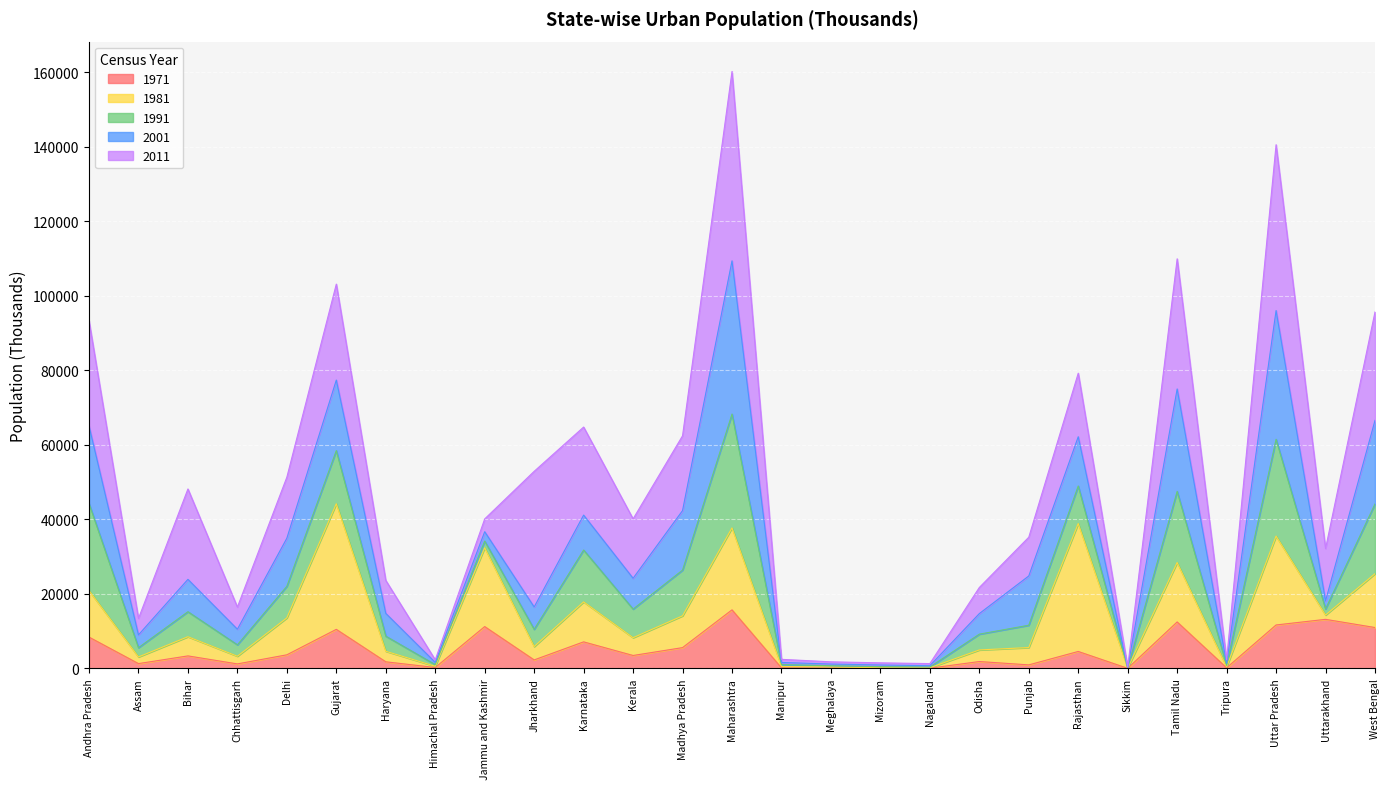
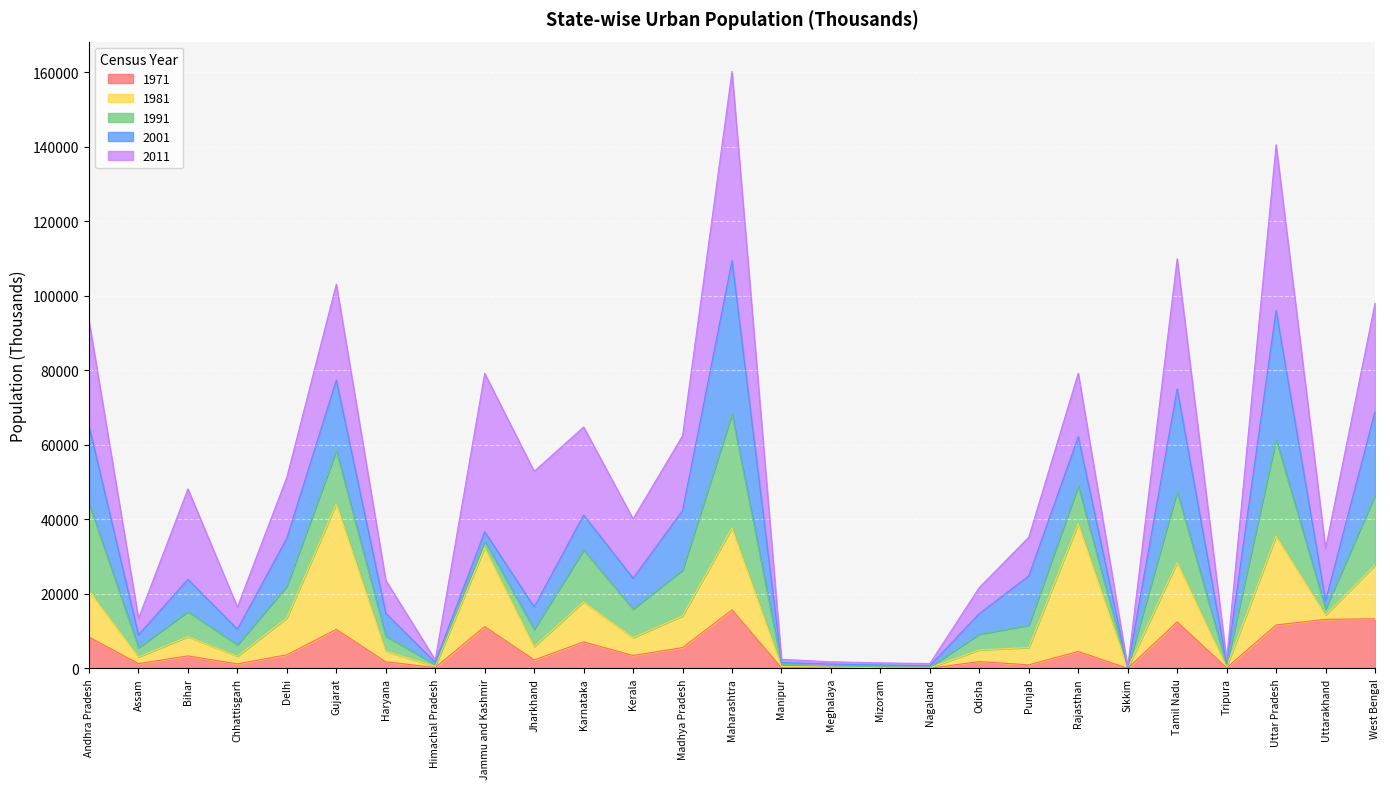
  {
    "1971": {
      "Andhra Pradesh": 8000,
      "Assam": 1000,
      "Bihar": 3000,
      "Chhattisgarh": 1000,
      "Delhi": 4000,
      "Gujarat": 10000,
      "Haryana": 2000,
      "Jammu and Kashmir": 11000,
      "Jharkhand": 2000,
      "Karnataka": 7000,
      "Kerala": 3000,
      "Madhya Pradesh": 6000,
      "Maharashtra": 16000,
      "Odisha": 2000,
      "Punjab": 1000,
      "Rajasthan": 5000,
      "Tamil Nadu": 12000,
      "Uttar Pradesh": 12000,
      "Uttarakhand": 13000,
-     "West Bengal": 11000
+     "West Bengal": 13000
    },
    "1981": {
      "Andhra Pradesh": 12000,
      "Assam": 2000,
      "Bihar": 5000,
      "Chhattisgarh": 2000,
      "Delhi": 10000,
      "Gujarat": 34000,
      "Haryana": 3000,
      "Jammu and Kashmir": 21000,
      "Jharkhand": 4000,
      "Karnataka": 11000,
      "Kerala": 5000,
      "Madhya Pradesh": 9000,
      "Maharashtra": 22000,
      "Odisha": 3000,
      "Punjab": 5000,
      "Rajasthan": 34000,
      "Tamil Nadu": 16000,
      "Uttar Pradesh": 24000,
      "Uttarakhand": 1000,
      "West Bengal": 14000
    },
    "1991": {
      "Andhra Pradesh": 23000,
      "Assam": 2000,
      "Bihar": 7000,
      "Chhattisgarh": 3000,
      "Delhi": 8000,
      "Gujarat": 14000,
      "Haryana": 4000,
      "Jammu and Kashmir": 2000,
      "Jharkhand": 5000,
      "Karnataka": 14000,
      "Kerala": 8000,
      "Madhya Pradesh": 12000,
      "Maharashtra": 31000,
      "Odisha": 4000,
      "Punjab": 6000,
      "Rajasthan": 10000,
      "Tamil Nadu": 19000,
      "Uttar Pradesh": 26000,
      "Uttarakhand": 2000,
      "West Bengal": 19000
    },
    "2001": {
      "Andhra Pradesh": 21000,
      "Assam": 3000,
      "Bihar": 9000,
      "Chhattisgarh": 4000,
      "Delhi": 13000,
      "Gujarat": 19000,
      "Haryana": 6000,
      "Jammu and Kashmir": 3000,
      "Jharkhand": 6000,
      "Karnataka": 9000,
      "Kerala": 8000,
      "Madhya Pradesh": 16000,
      "Maharashtra": 41000,
      "Odisha": 6000,
      "Punjab": 13000,
      "Rajasthan": 13000,
      "Tamil Nadu": 27000,
      "Uttar Pradesh": 35000,
      "Uttarakhand": 2000,
      "West Bengal": 22000
    },
    "2011": {
      "Andhra Pradesh": 28000,
      "Assam": 4000,
      "Bihar": 24000,
      "Chhattisgarh": 6000,
      "Delhi": 16000,
      "Gujarat": 26000,
      "Haryana": 9000,
      "Himachal Pradesh": 1000,
-     "Jammu and Kashmir": 3000,
+     "Jammu and Kashmir": 42000,
      "Jharkhand": 36000,
      "Karnataka": 24000,
      "Kerala": 16000,
      "Madhya Pradesh": 20000,
      "Maharashtra": 51000,
      "Manipur": 1000,
      "Odisha": 7000,
      "Punjab": 10000,
      "Rajasthan": 17000,
      "Tamil Nadu": 35000,
      "Tripura": 1000,
      "Uttar Pradesh": 44000,
      "Uttarakhand": 14000,
      "West Bengal": 29000
    }
  }
